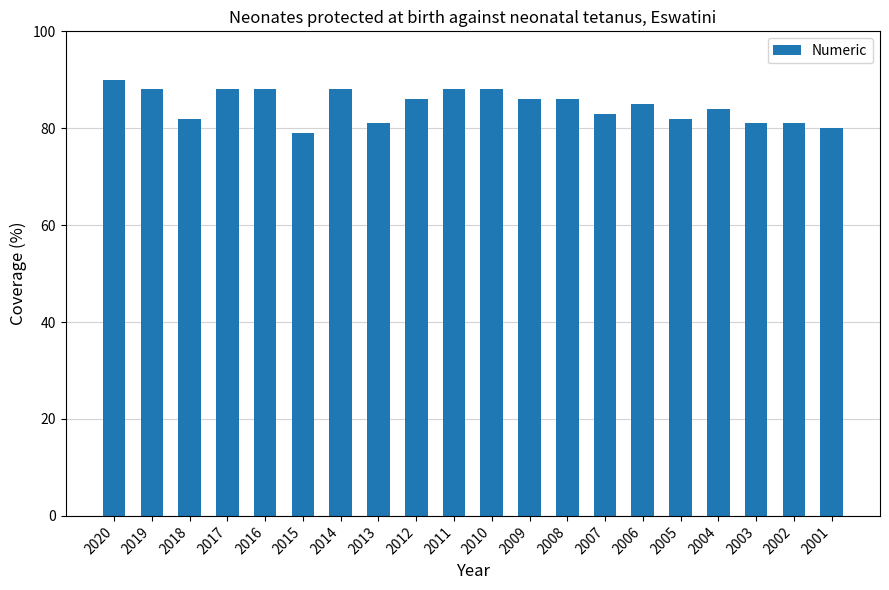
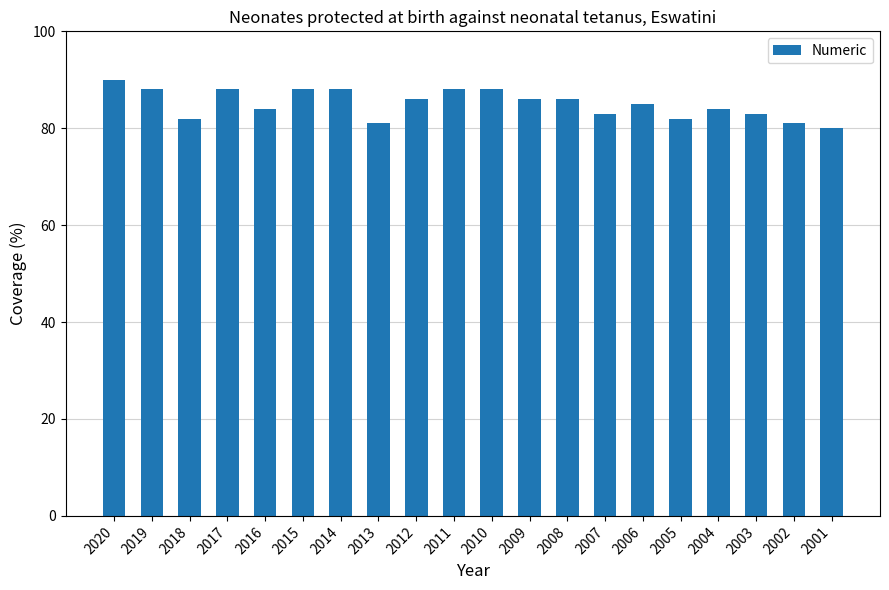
  {
    "2020": 90,
    "2019": 88,
    "2018": 82,
    "2017": 88,
-   "2016": 88,
-   "2015": 79,
+   "2016": 84,
+   "2015": 88,
    "2014": 88,
    "2013": 81,
    "2012": 86,
    "2011": 88,
    "2010": 88,
    "2009": 86,
    "2008": 86,
    "2007": 83,
    "2006": 85,
    "2005": 82,
    "2004": 84,
-   "2003": 81,
+   "2003": 83,
    "2002": 81,
    "2001": 80
  }
